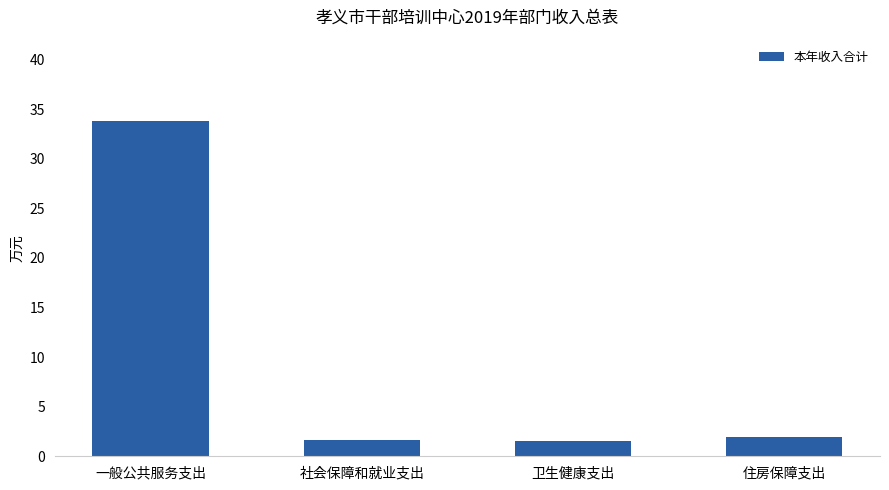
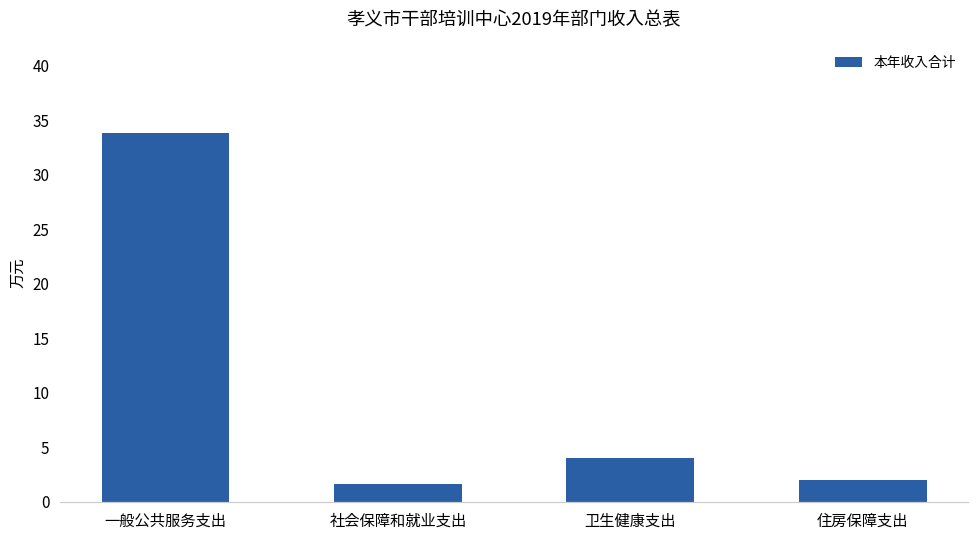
  {
    "一般公共服务支出": 34,
    "社会保障和就业支出": 2,
-   "卫生健康支出": 1,
+   "卫生健康支出": 4,
    "住房保障支出": 2
  }
